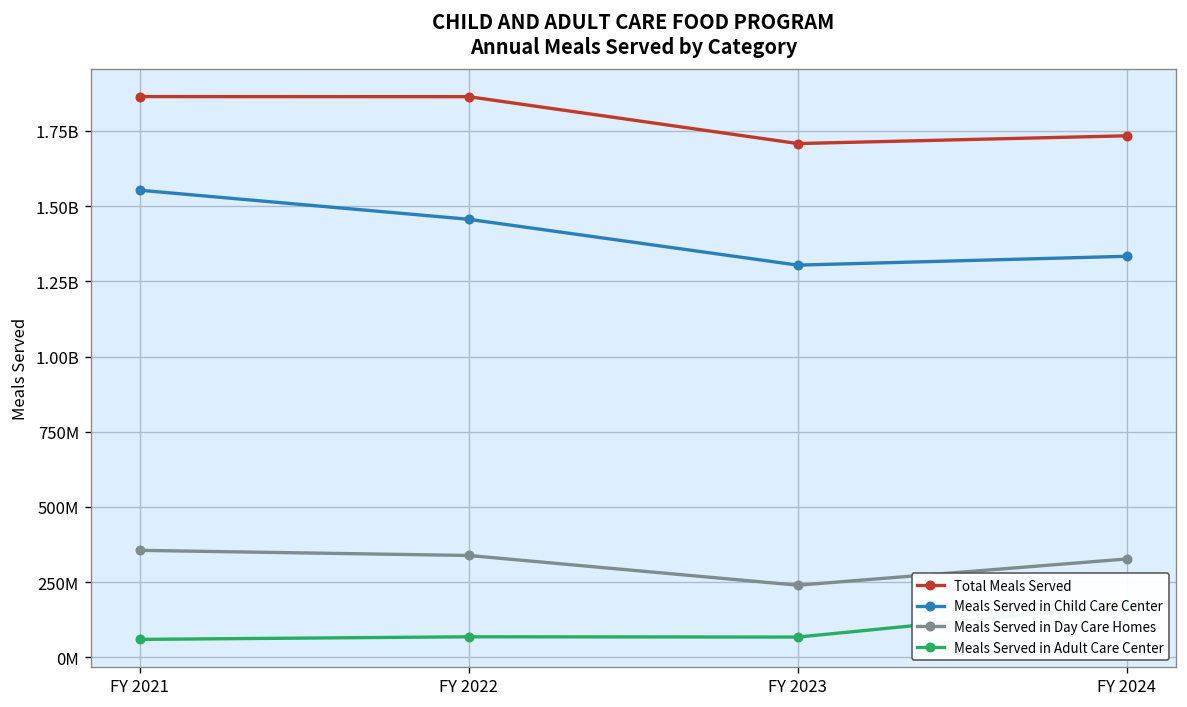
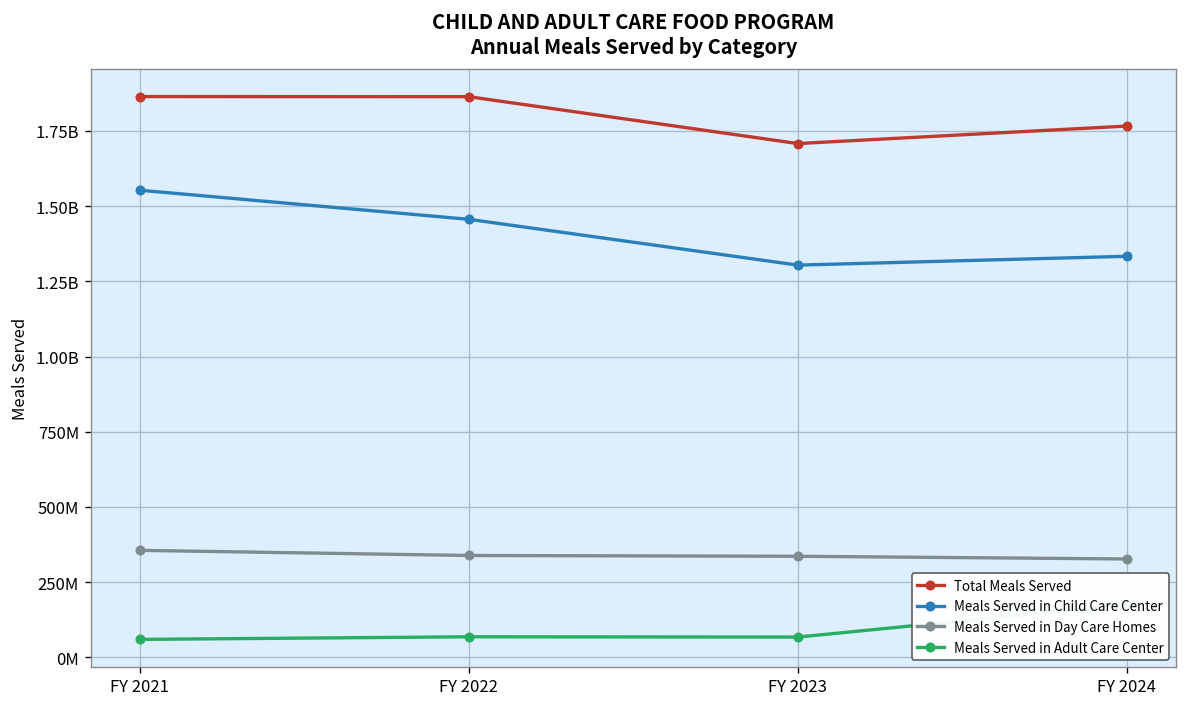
  {
    "Total Meals Served": {
      "FY 2021": 1860000000,
      "FY 2022": 1860000000,
      "FY 2023": 1710000000,
-     "FY 2024": 1730000000
+     "FY 2024": 1770000000
    },
    "Meals Served in Child Care Center": {
      "FY 2021": 1550000000,
      "FY 2022": 1460000000,
      "FY 2023": 1300000000,
      "FY 2024": 1330000000
    },
    "Meals Served in Day Care Homes": {
      "FY 2021": 360000000,
      "FY 2022": 340000000,
-     "FY 2023": 240000000,
+     "FY 2023": 340000000,
      "FY 2024": 330000000
    },
    "Meals Served in Adult Care Center": {
      "FY 2021": 60000000,
      "FY 2022": 70000000,
      "FY 2023": 70000000
    }
  }
